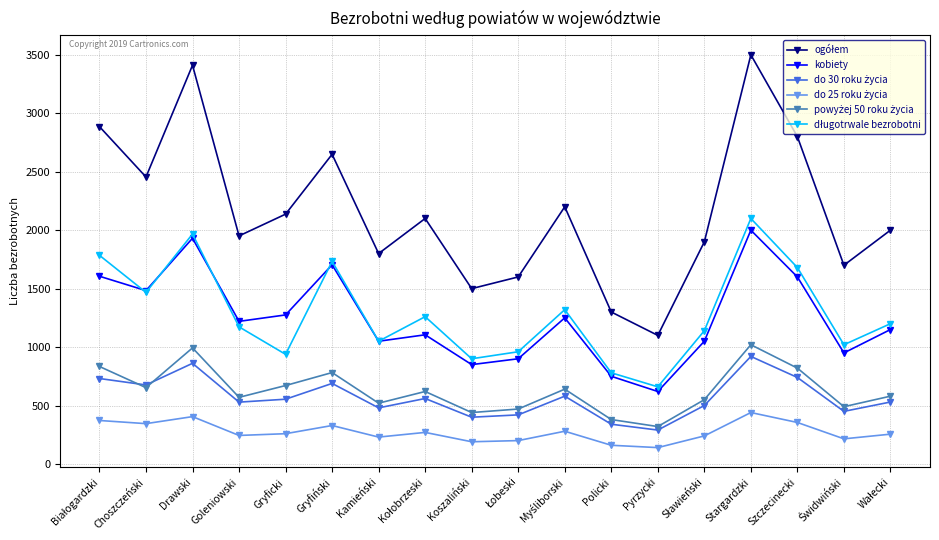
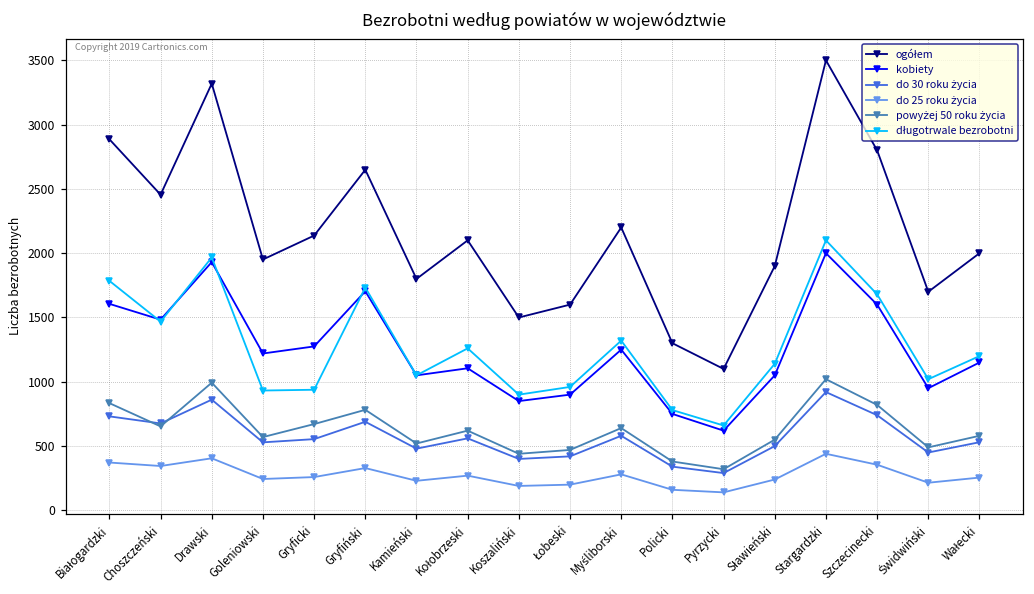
  {
    "ogółem": {
      "Białogardzki": 2890,
      "Choszczeński": 2460,
-     "Drawski": 3410,
+     "Drawski": 3320,
      "Goleniowski": 1950,
      "Gryficki": 2140,
      "Gryfiński": 2650,
      "Kamieński": 1800,
      "Kołobrzeski": 2100,
      "Koszaliński": 1500,
      "Łobeski": 1600,
      "Myśliborski": 2200,
      "Policki": 1300,
      "Pyrzycki": 1100,
      "Sławieński": 1900,
      "Stargardzki": 3500,
      "Szczecinecki": 2800,
      "Świdwiński": 1700,
      "Wałecki": 2000
    },
    "kobiety": {
      "Białogardzki": 1610,
      "Drawski": 1930,
      "Goleniowski": 1220,
      "Gryficki": 1280,
      "Gryfiński": 1700,
      "Kołobrzeski": 1110,
      "Koszaliński": 850,
      "Łobeski": 900,
      "Myśliborski": 1250,
      "Policki": 750,
      "Pyrzycki": 620,
      "Sławieński": 1050,
      "Stargardzki": 2000,
      "Szczecinecki": 1600,
      "Świdwiński": 950,
      "Wałecki": 1150
    },
    "długotrwale bezrobotni": {
      "Białogardzki": 1790,
      "Drawski": 1970,
-     "Goleniowski": 1170,
+     "Goleniowski": 930,
      "Gryficki": 940,
      "Gryfiński": 1730,
      "Kołobrzeski": 1260,
      "Koszaliński": 900,
      "Łobeski": 960,
      "Myśliborski": 1320,
      "Policki": 780,
      "Pyrzycki": 660,
      "Sławieński": 1140,
      "Stargardzki": 2100,
      "Szczecinecki": 1680,
      "Świdwiński": 1020,
      "Wałecki": 1200
    }
  }
